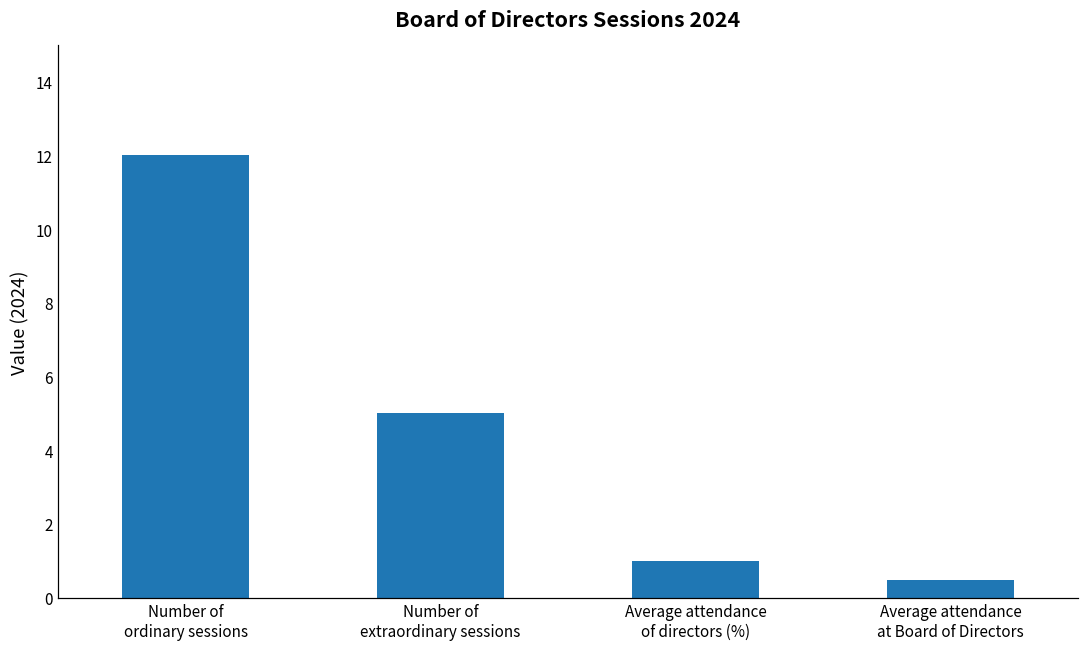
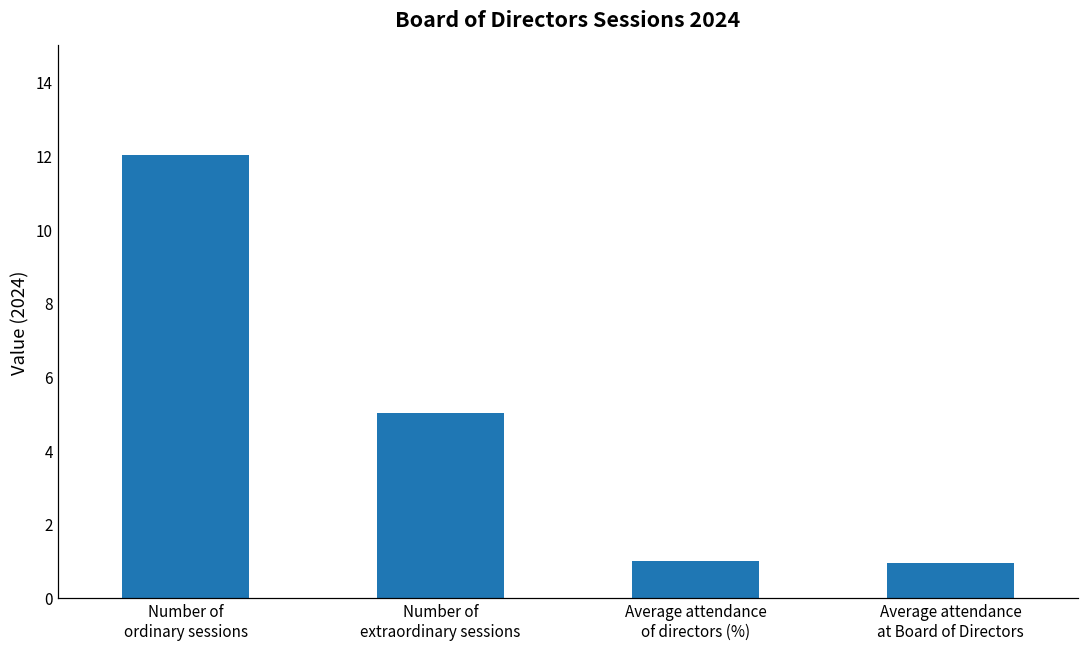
  {
    "Number of ordinary sessions": 12.0,
    "Number of extraordinary sessions": 5.0,
    "Average attendance of directors (%)": 1.0,
-   "Average attendance at Board of Directors": 0.5
+   "Average attendance at Board of Directors": 0.9
  }
